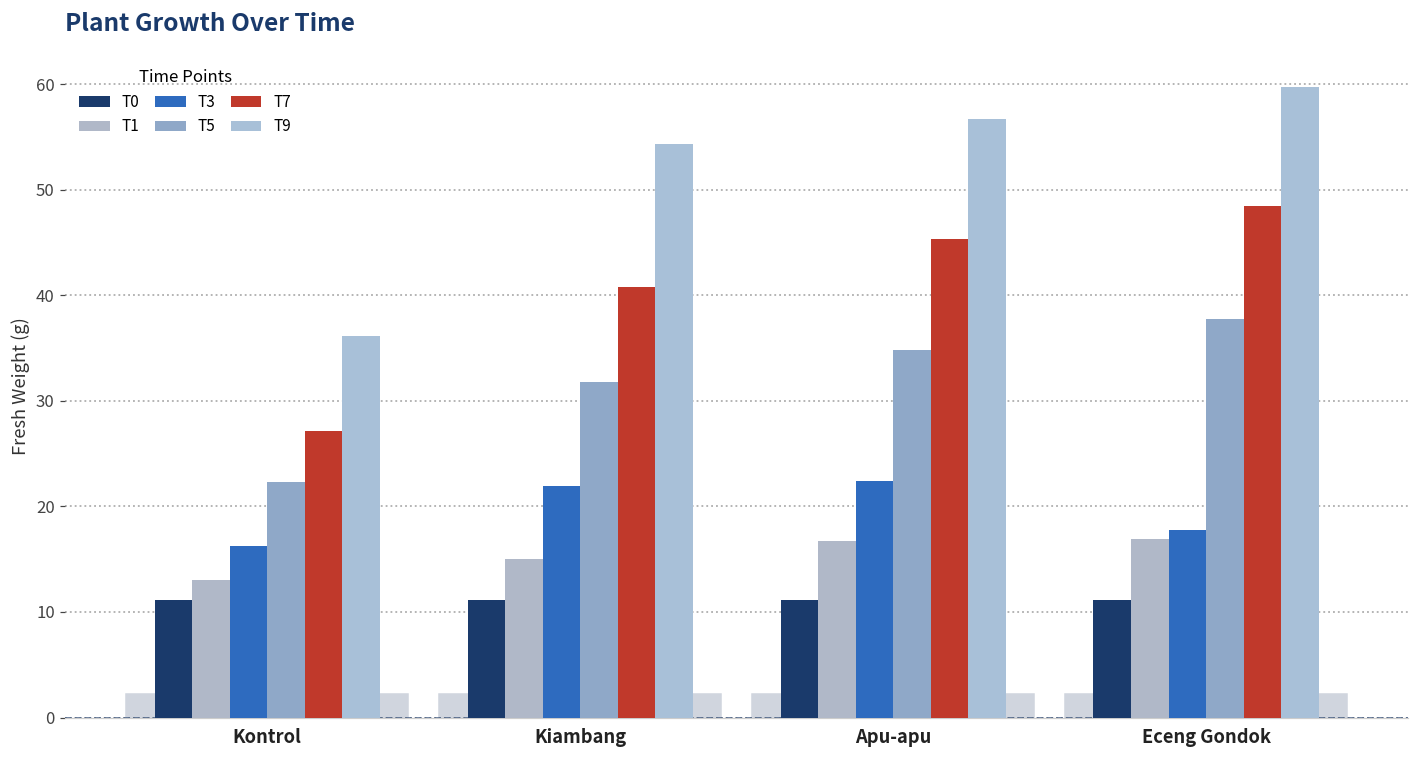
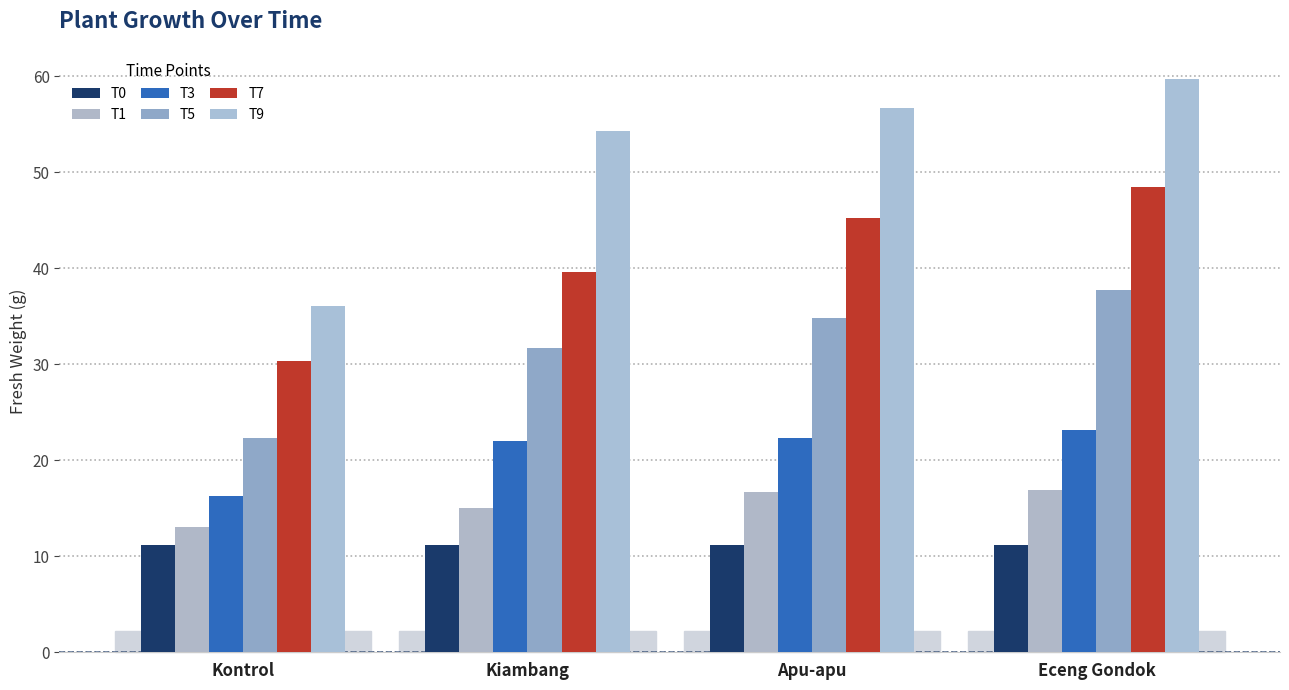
  {
    "T0": {
      "Kontrol": 11,
      "Kiambang": 11,
      "Apu-apu": 11,
      "Eceng Gondok": 11
    },
    "T3": {
      "Kontrol": 16,
      "Kiambang": 22,
      "Apu-apu": 22,
-     "Eceng Gondok": 18
+     "Eceng Gondok": 23
    },
    "T7": {
-     "Kontrol": 27,
-     "Kiambang": 41,
+     "Kontrol": 30,
+     "Kiambang": 40,
      "Apu-apu": 45,
      "Eceng Gondok": 48
    }
  }
